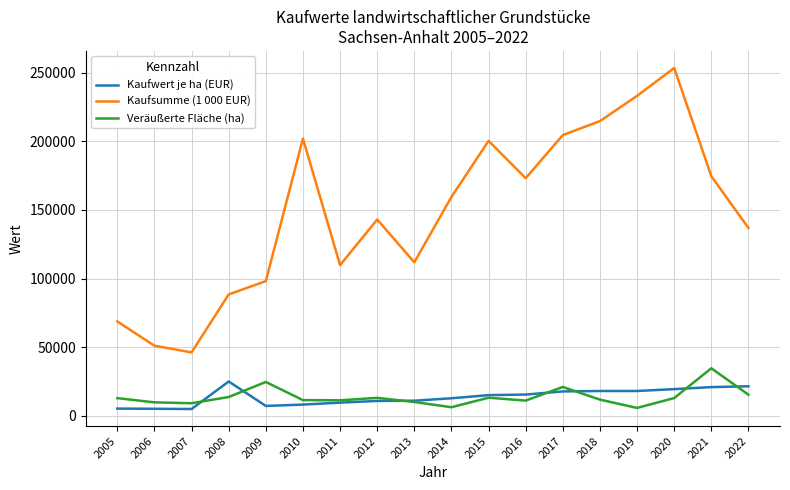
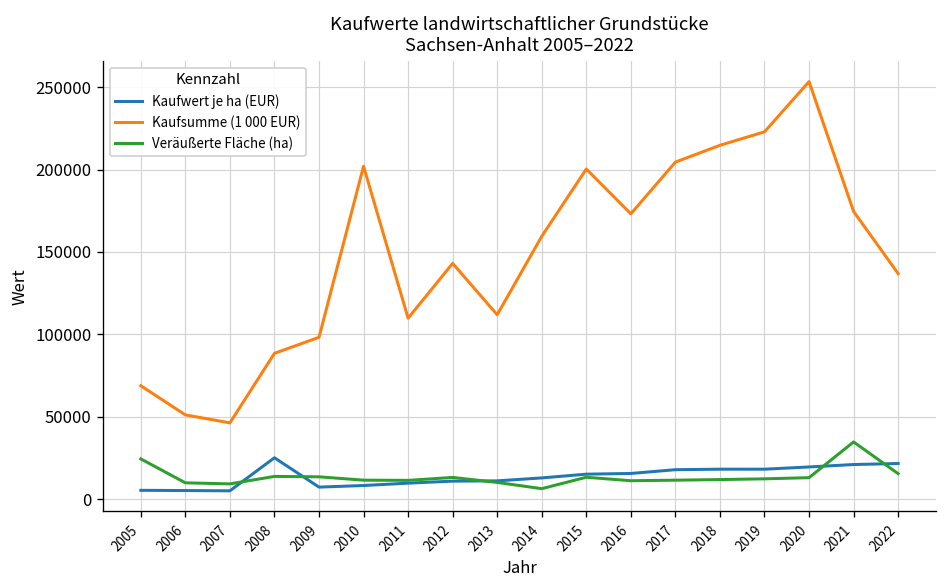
  {
    "Kaufwert je ha (EUR)": {
      "2005": 5000,
      "2006": 5000,
      "2007": 5000,
      "2008": 25000,
      "2009": 7000,
      "2010": 8000,
      "2012": 11000,
      "2014": 13000,
      "2015": 15000,
      "2016": 16000,
      "2017": 18000,
      "2018": 18000,
      "2019": 18000,
      "2020": 20000,
      "2021": 21000,
      "2022": 22000
    },
    "Kaufsumme (1 000 EUR)": {
      "2005": 69000,
      "2006": 51000,
      "2007": 46000,
      "2008": 88000,
      "2009": 98000,
      "2010": 202000,
      "2011": 110000,
      "2012": 143000,
      "2013": 112000,
      "2014": 160000,
      "2015": 200000,
      "2016": 173000,
      "2017": 205000,
      "2018": 215000,
-     "2019": 233000,
+     "2019": 223000,
      "2020": 253000,
      "2021": 175000,
      "2022": 137000
    },
    "Veräußerte Fläche (ha)": {
-     "2005": 13000,
+     "2005": 24000,
      "2006": 10000,
      "2007": 9000,
      "2008": 14000,
-     "2009": 25000,
+     "2009": 14000,
      "2010": 11000,
      "2012": 13000,
      "2014": 6000,
      "2015": 13000,
      "2016": 11000,
-     "2017": 21000,
+     "2017": 11000,
      "2018": 12000,
-     "2019": 6000,
+     "2019": 12000,
      "2020": 13000,
      "2021": 35000,
      "2022": 15000
    }
  }
